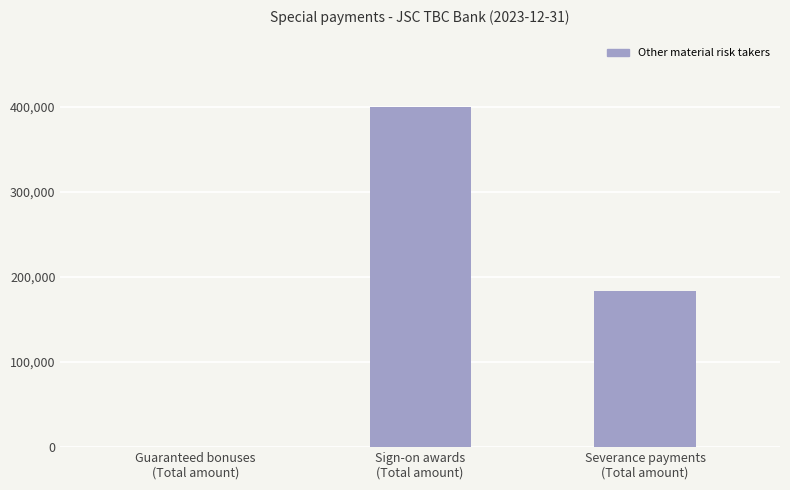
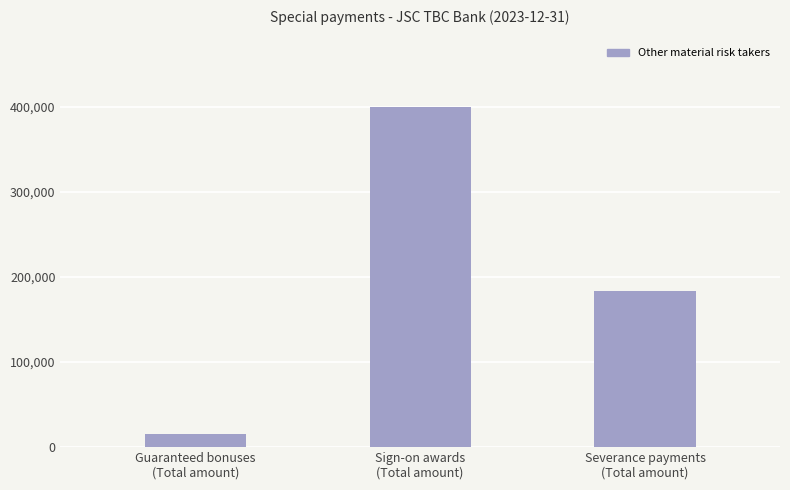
  {
-   "Guaranteed bonuses (Total amount)": "0",
+   "Guaranteed bonuses (Total amount)": "20,000",
    "Sign-on awards (Total amount)": "400,000",
    "Severance payments (Total amount)": "180,000"
  }
